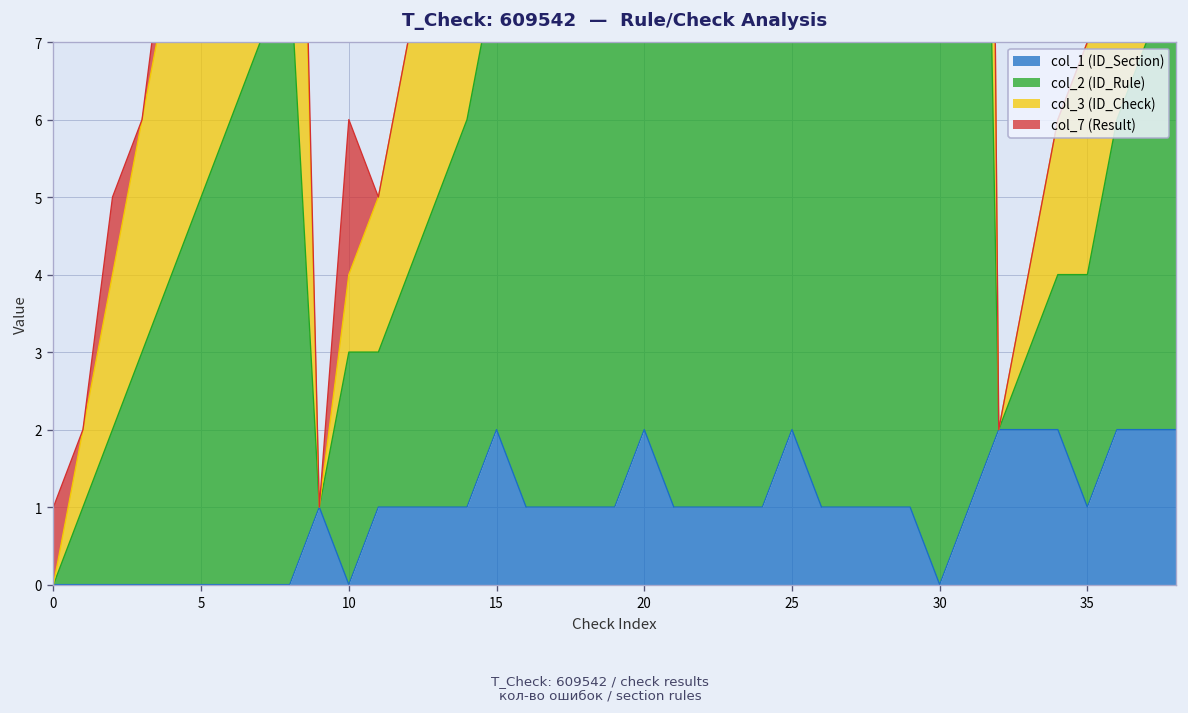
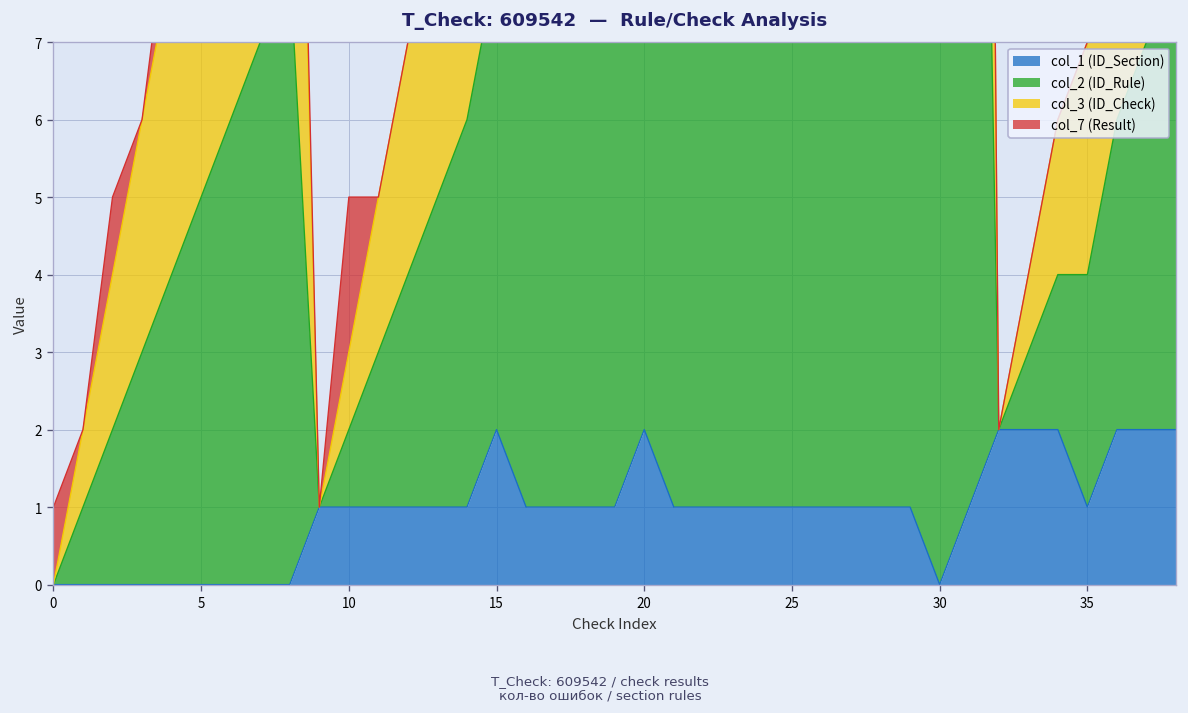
  {
    "col_1 (ID_Section)": {
      "5": 0,
-     "10": 0,
+     "10": 1,
      "15": 2,
      "20": 2,
-     "25": 2,
+     "25": 1,
      "30": 0,
      "35": 1
    },
    "col_2 (ID_Rule)": {
      "5": 5,
-     "10": 3,
+     "10": 1,
      "35": 4
    },
    "col_3 (ID_Check)": {
      "10": 1
    },
    "col_7 (Result)": {
      "0": 1,
      "10": 2
    }
  }
